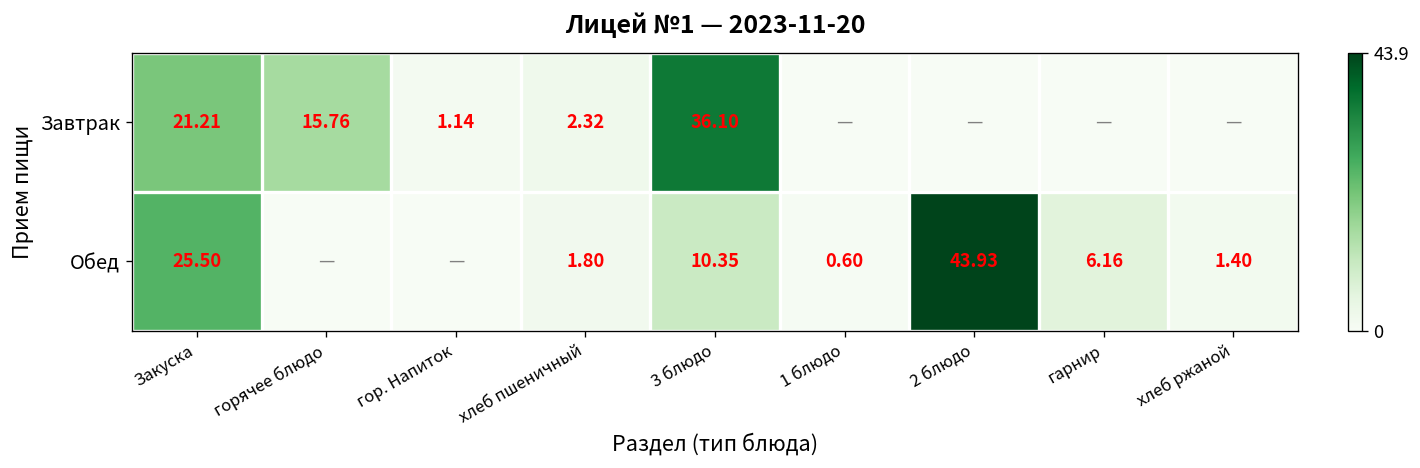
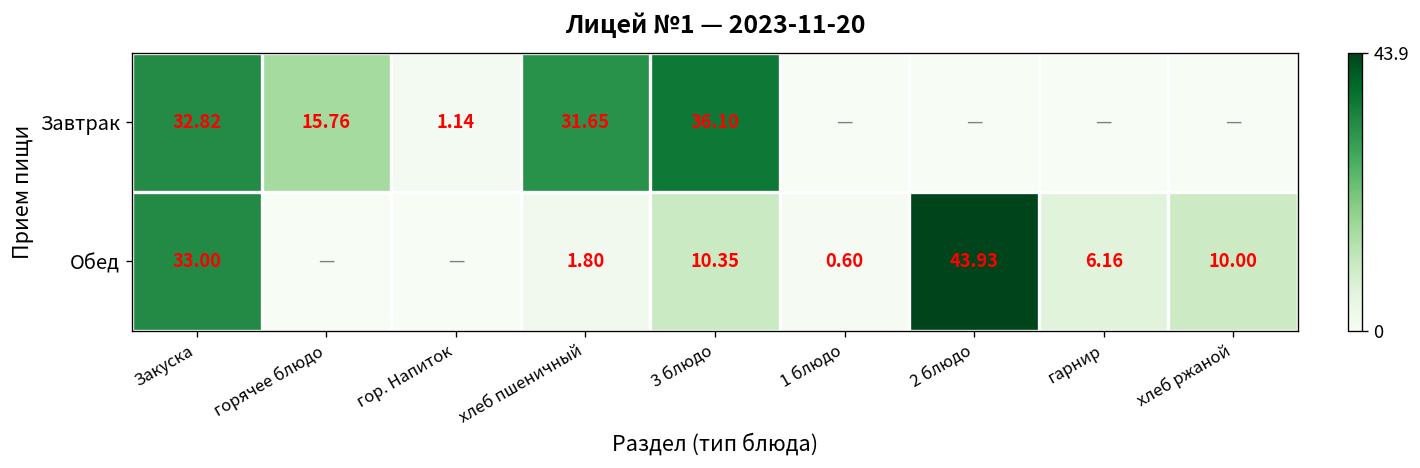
  {
    "Завтрак": {
-     "Закуска": 21.21,
+     "Закуска": 32.82,
      "горячее блюдо": 15.76,
      "гор. Напиток": 1.14,
-     "хлеб пшеничный": 2.32,
+     "хлеб пшеничный": 31.65,
      "3 блюдо": 36.10
    },
    "Обед": {
-     "Закуска": 25.50,
+     "Закуска": 33.00,
      "хлеб пшеничный": 1.80,
      "3 блюдо": 10.35,
      "1 блюдо": 0.60,
      "2 блюдо": 43.93,
      "гарнир": 6.16,
-     "хлеб ржаной": 1.40
+     "хлеб ржаной": 10.00
    }
  }
